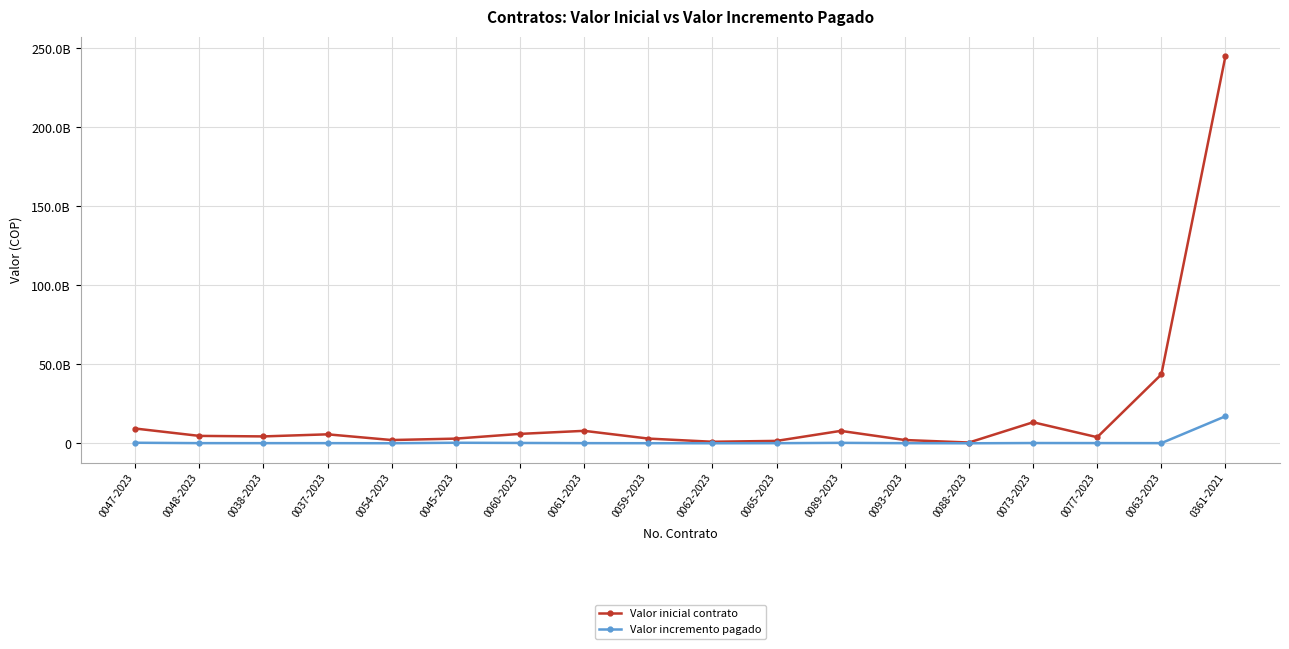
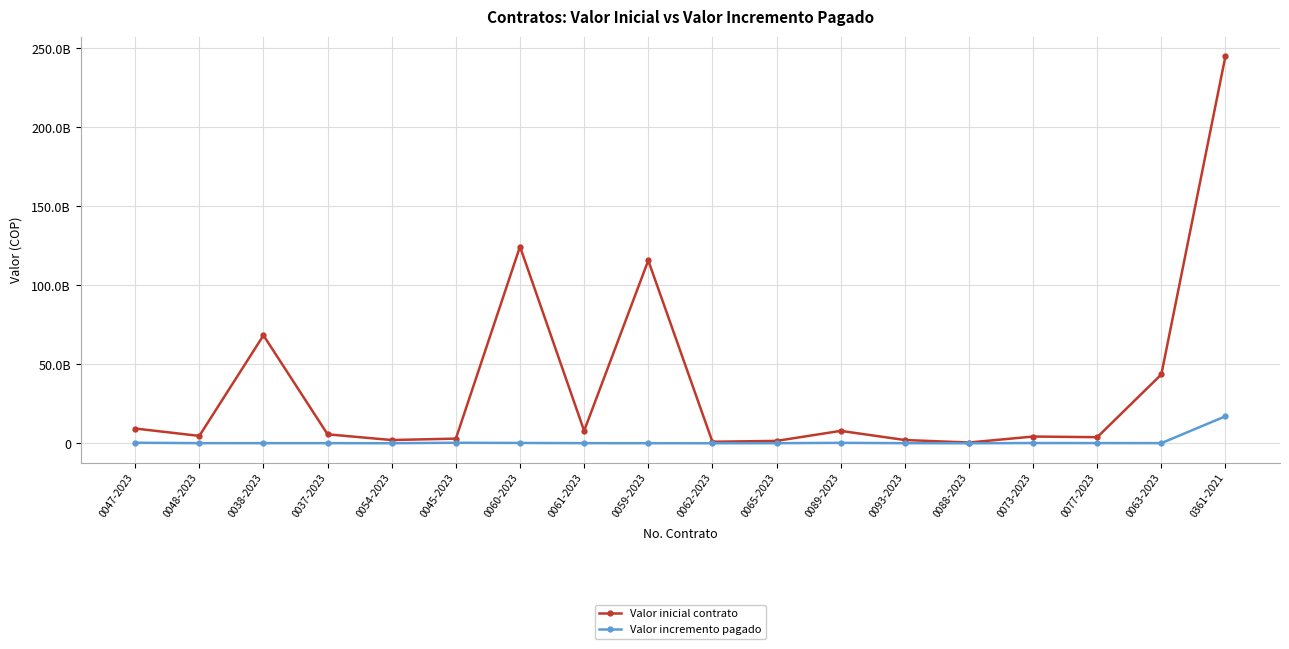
  {
    "Valor inicial contrato": {
      "0047-2023": 9000000000,
      "0048-2023": 5000000000,
-     "0038-2023": 4000000000,
+     "0038-2023": 68000000000,
      "0037-2023": 6000000000,
      "0054-2023": 2000000000,
      "0045-2023": 3000000000,
-     "0060-2023": 6000000000,
+     "0060-2023": 124000000000,
      "0061-2023": 8000000000,
-     "0059-2023": 3000000000,
+     "0059-2023": 116000000000,
      "0089-2023": 8000000000,
      "0093-2023": 2000000000,
-     "0073-2023": 13000000000,
+     "0073-2023": 4000000000,
      "0077-2023": 4000000000,
      "0063-2023": 44000000000,
      "0361-2021": 245000000000
    },
    "Valor incremento pagado": {
      "0047-2023": 0,
      "0048-2023": 0,
      "0038-2023": 0,
      "0037-2023": 0,
      "0054-2023": 0,
      "0045-2023": 0,
      "0060-2023": 0,
      "0061-2023": 0,
      "0059-2023": 0,
      "0089-2023": 0,
      "0093-2023": 0,
      "0073-2023": 0,
      "0077-2023": 0,
      "0063-2023": 0,
      "0361-2021": 17000000000
    }
  }
